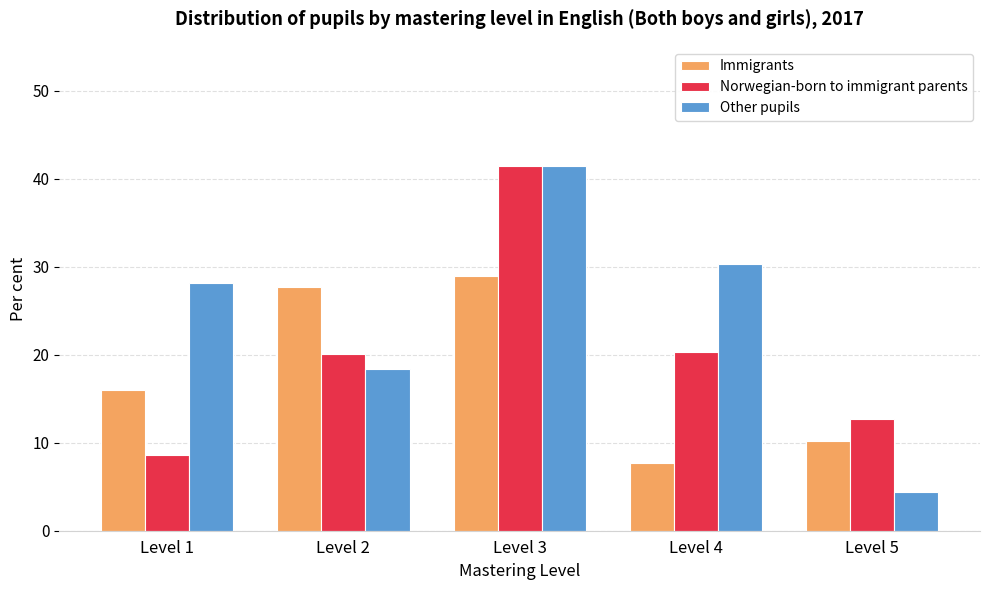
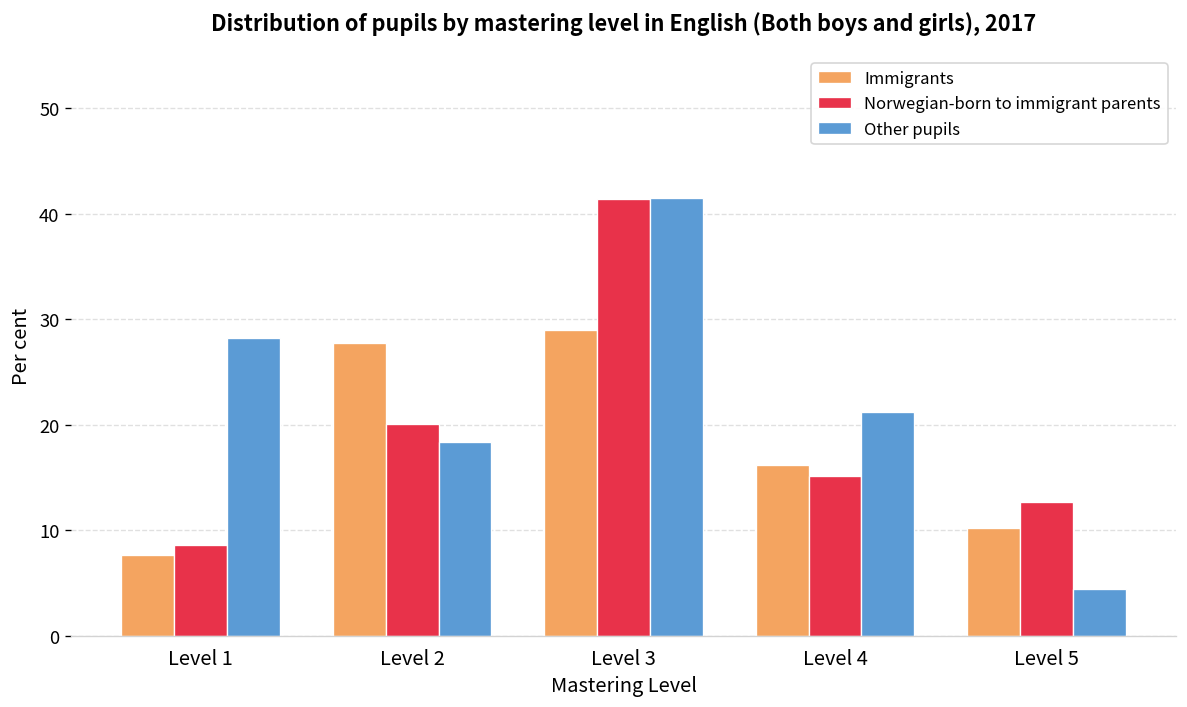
  {
    "Immigrants": {
-     "Level 1": 16,
+     "Level 1": 8,
      "Level 2": 28,
      "Level 3": 29,
-     "Level 4": 8,
+     "Level 4": 16,
      "Level 5": 10
    },
    "Norwegian-born to immigrant parents": {
      "Level 1": 9,
      "Level 2": 20,
      "Level 3": 41,
-     "Level 4": 20,
+     "Level 4": 15,
      "Level 5": 13
    },
    "Other pupils": {
      "Level 1": 28,
      "Level 2": 18,
      "Level 3": 42,
-     "Level 4": 30,
+     "Level 4": 21,
      "Level 5": 4
    }
  }
